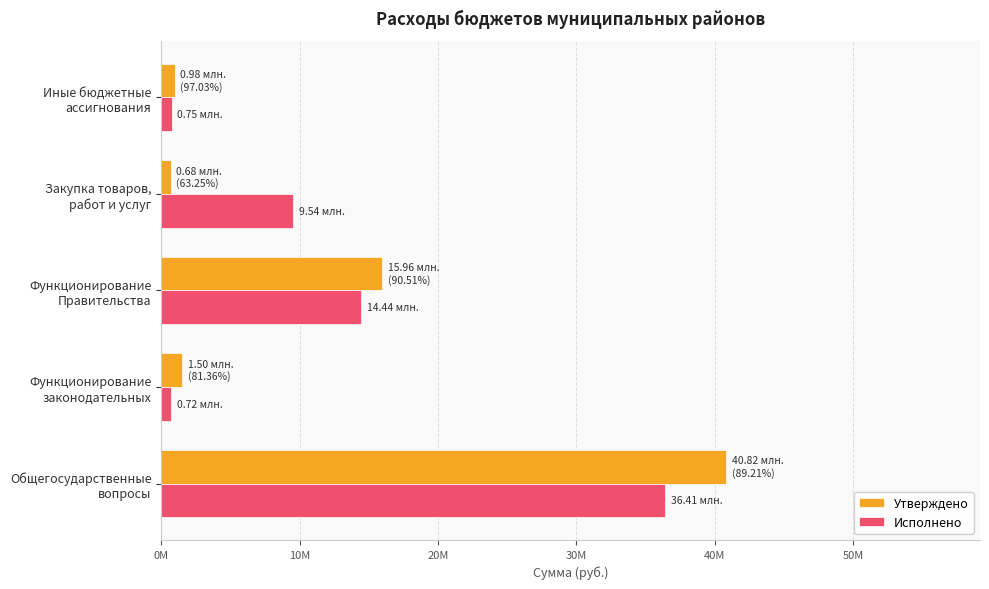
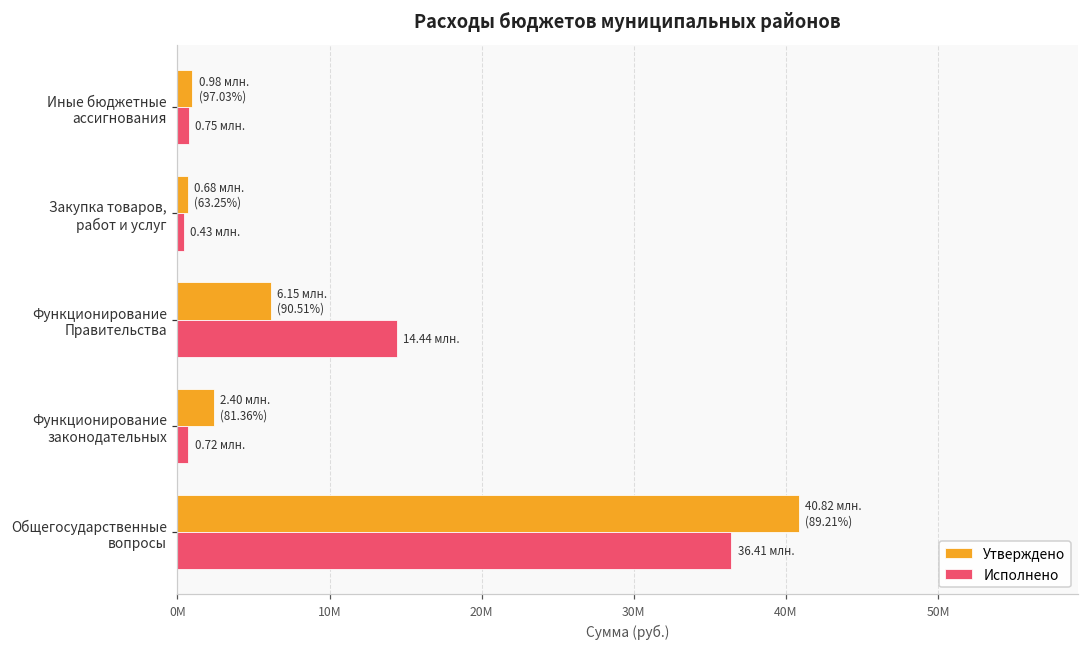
  {
    "Утверждено": {
-     "Функционирование Правительства": 15.96,
-     "Функционирование законодательных": 1.50
+     "Функционирование Правительства": 6.15,
+     "Функционирование законодательных": 2.40
    },
    "Исполнено": {
-     "Закупка товаров, работ и услуг": 9.54
+     "Закупка товаров, работ и услуг": 0.43
    }
  }
